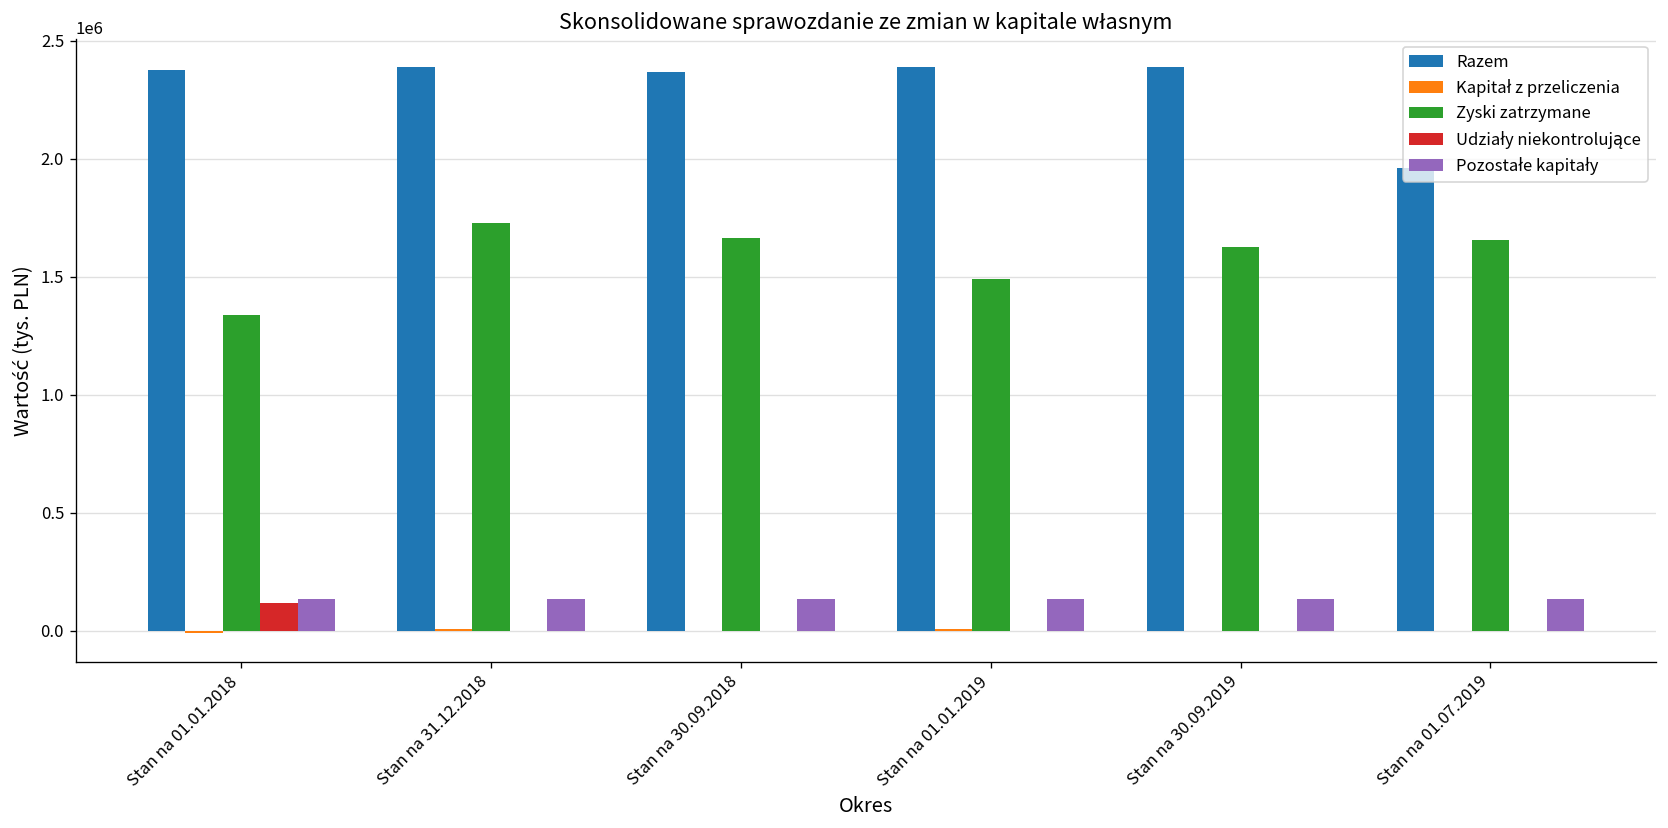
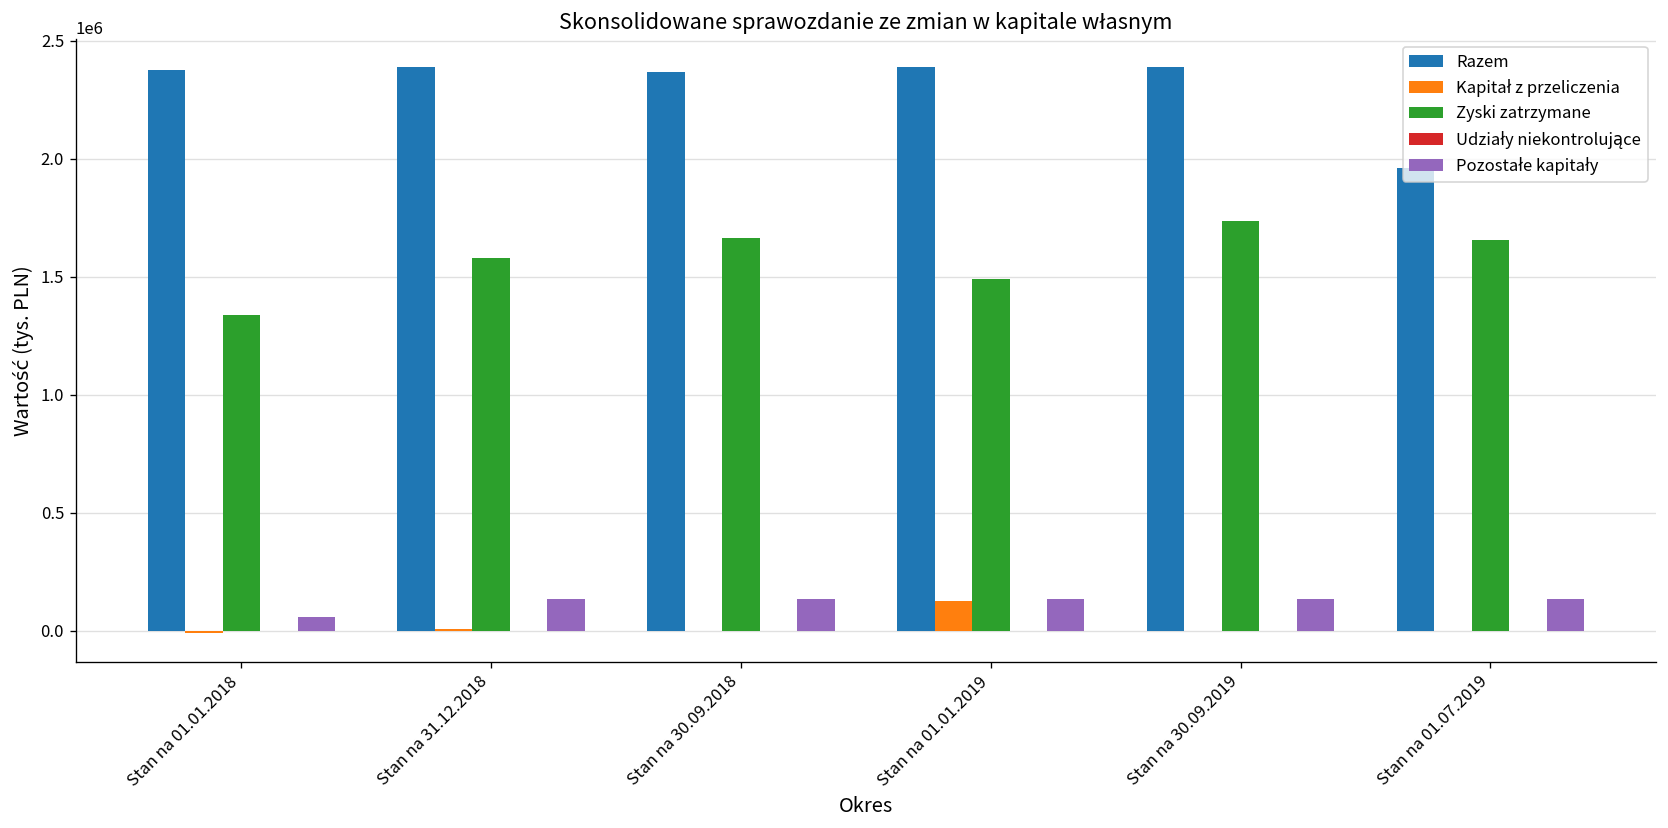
  {
    "Razem": {
      "Stan na 01.01.2018": 2370000,
      "Stan na 31.12.2018": 2390000,
      "Stan na 30.09.2018": 2370000,
      "Stan na 01.01.2019": 2390000,
      "Stan na 30.09.2019": 2390000
    },
    "Kapitał z przeliczenia": {
-     "Stan na 01.01.2019": 10000
+     "Stan na 01.01.2019": 130000
    },
    "Zyski zatrzymane": {
      "Stan na 01.01.2018": 1340000,
-     "Stan na 31.12.2018": 1730000,
+     "Stan na 31.12.2018": 1580000,
      "Stan na 30.09.2018": 1660000,
      "Stan na 01.01.2019": 1490000,
-     "Stan na 30.09.2019": 1630000,
+     "Stan na 30.09.2019": 1740000,
      "Stan na 01.07.2019": 1660000
    },
    "Udziały niekontrolujące": {
-     "Stan na 01.01.2018": 120000
+     "Stan na 01.01.2018": 0
    },
    "Pozostałe kapitały": {
-     "Stan na 01.01.2018": 130000,
+     "Stan na 01.01.2018": 60000,
      "Stan na 31.12.2018": 130000,
      "Stan na 30.09.2018": 130000,
      "Stan na 01.01.2019": 130000,
      "Stan na 30.09.2019": 130000,
      "Stan na 01.07.2019": 130000
    }
  }
